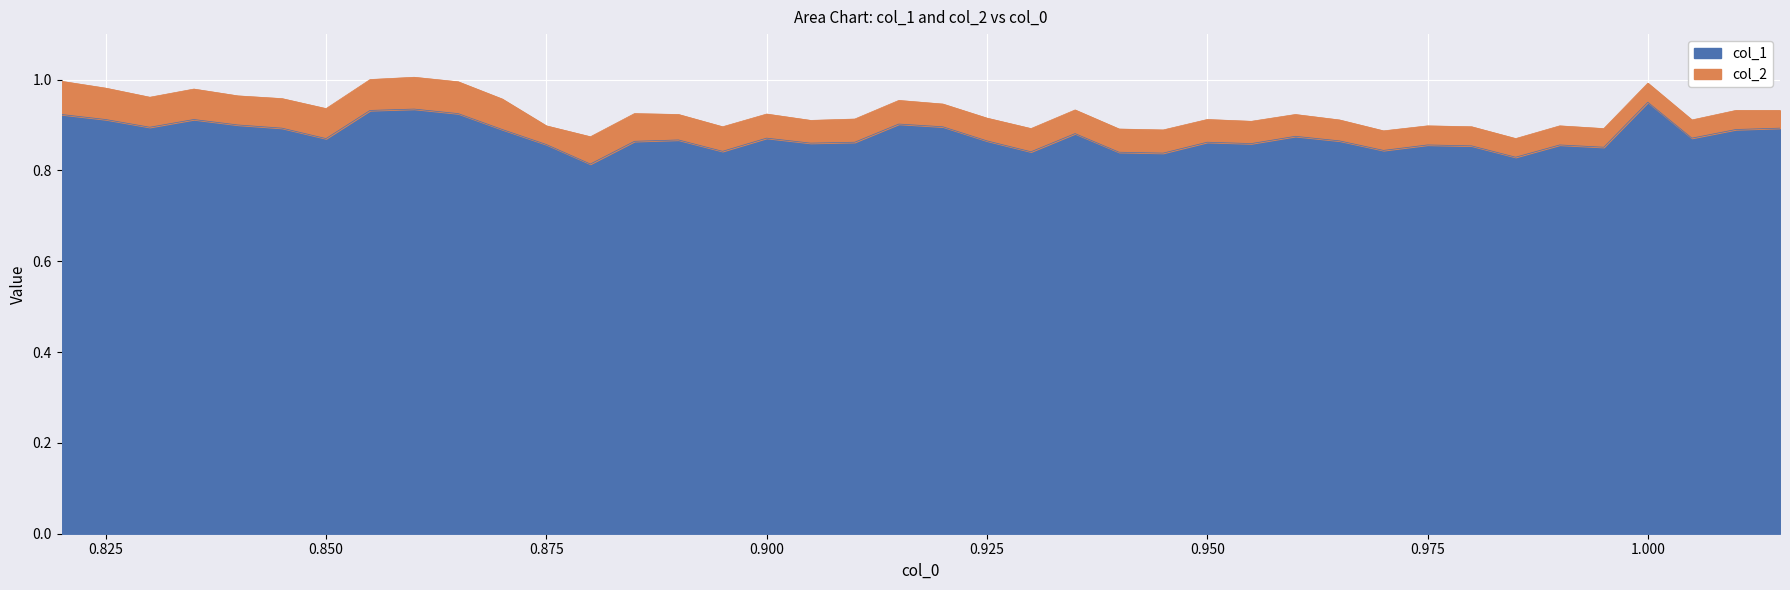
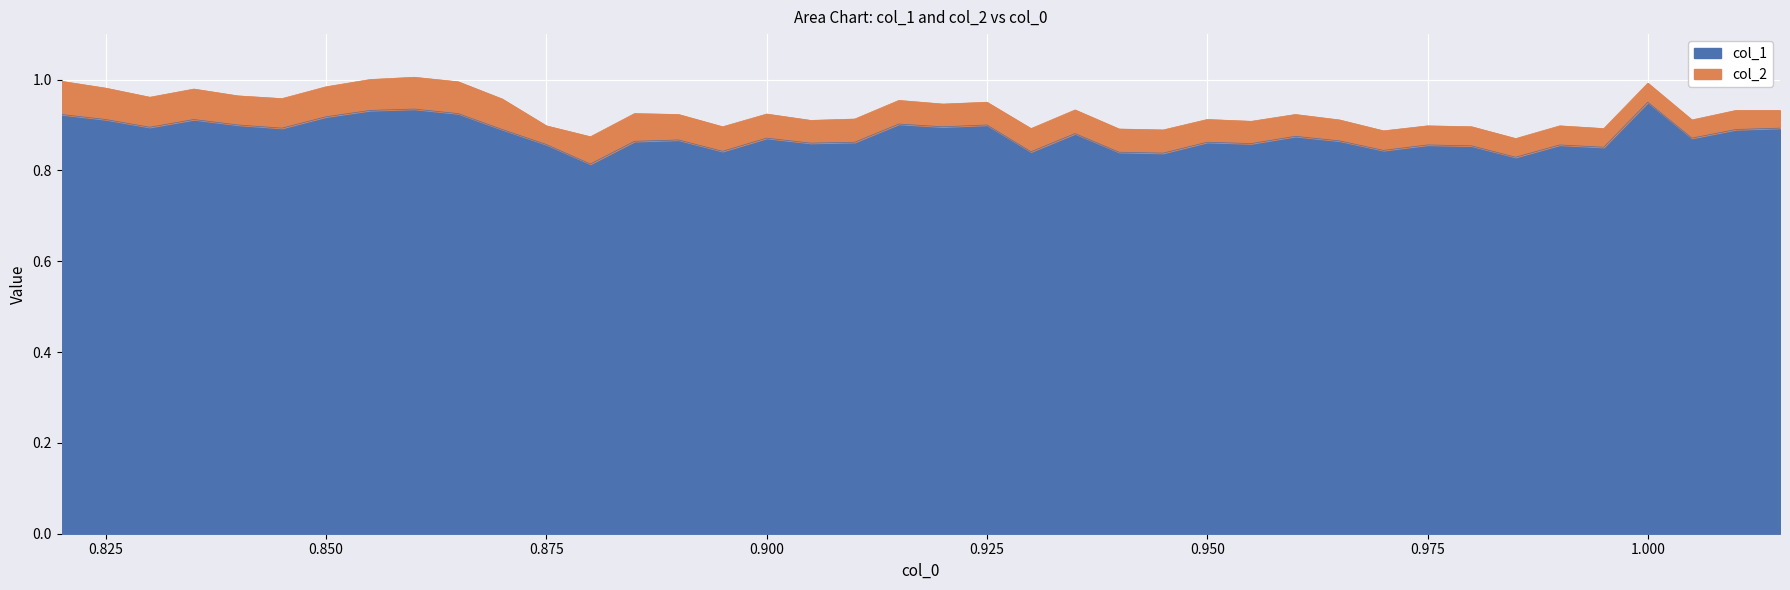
  {
    "col_1": {
      "0.825": 0.91,
-     "0.850": 0.87,
+     "0.850": 0.92,
      "0.875": 0.86,
      "0.900": 0.87,
-     "0.925": 0.87,
+     "0.925": 0.90,
      "0.950": 0.86,
      "0.975": 0.86,
      "1.000": 0.95
    },
    "col_2": {
      "0.825": 0.07,
      "0.850": 0.07,
      "0.875": 0.04,
      "0.900": 0.05,
      "0.925": 0.05,
      "0.950": 0.05,
      "0.975": 0.04,
      "1.000": 0.04
    }
  }
